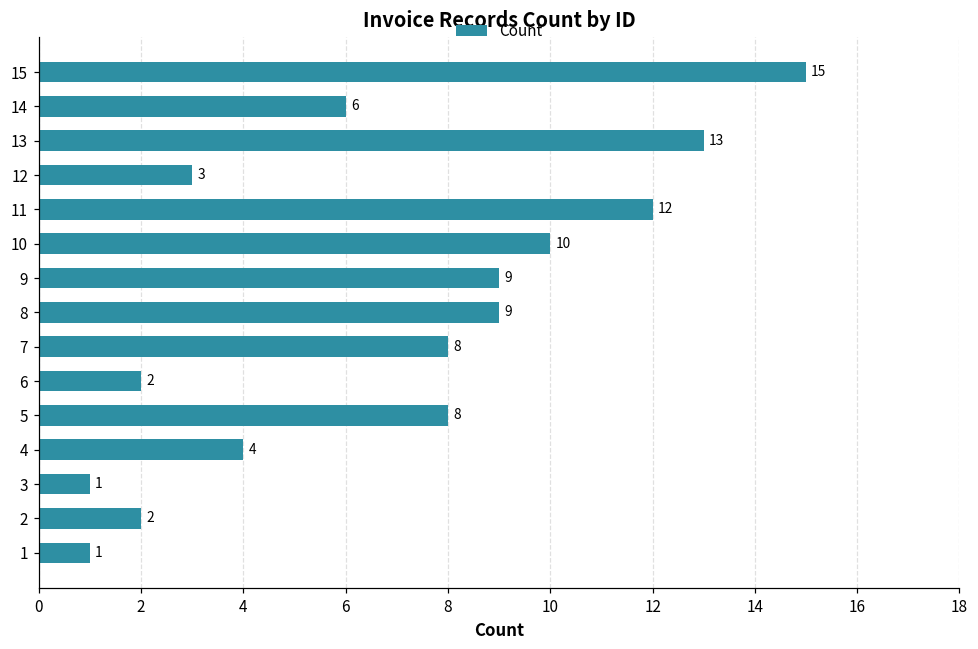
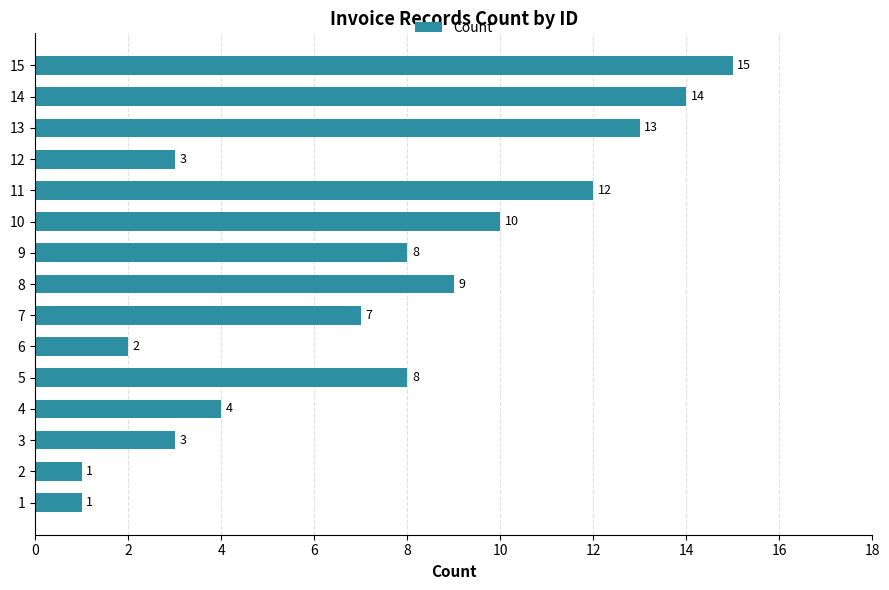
  {
    "15": 15,
-   "14": 6,
+   "14": 14,
    "13": 13,
    "12": 3,
    "11": 12,
    "10": 10,
-   "9": 9,
+   "9": 8,
    "8": 9,
-   "7": 8,
+   "7": 7,
    "6": 2,
    "5": 8,
    "4": 4,
-   "3": 1,
-   "2": 2,
+   "3": 3,
+   "2": 1,
    "1": 1
  }
